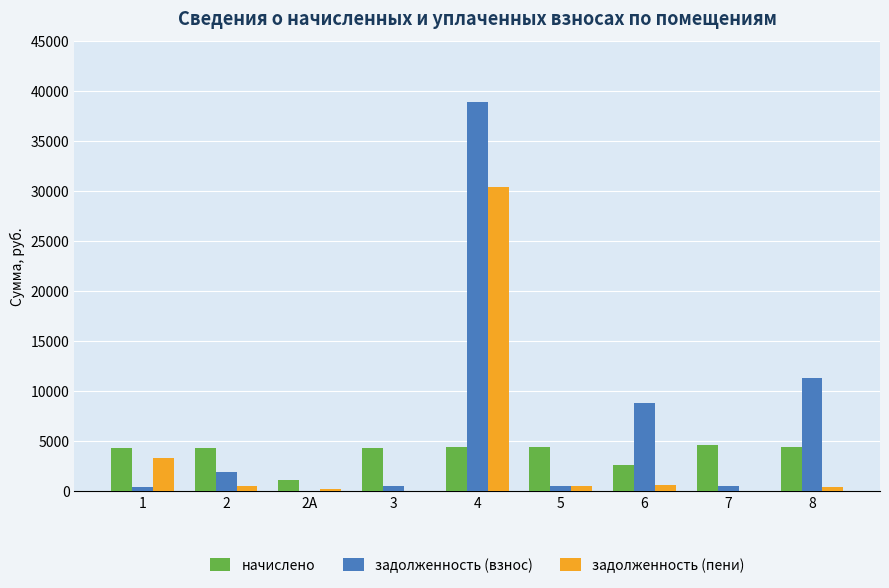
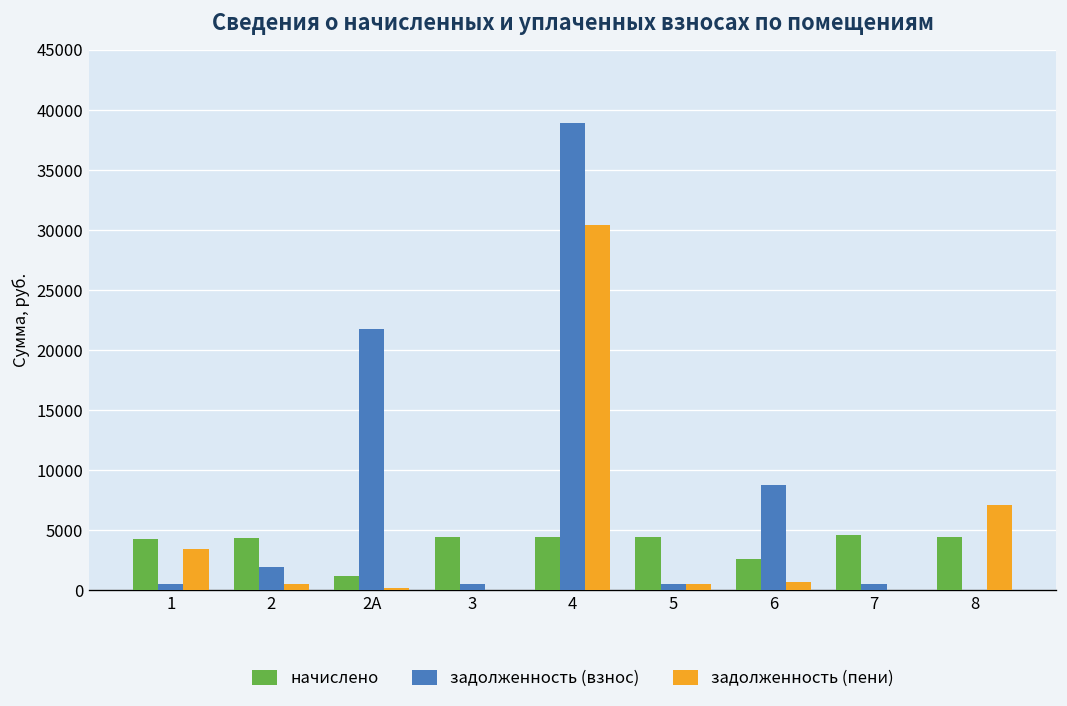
  {
    "начислено": {
      "1": 4300,
      "2": 4300,
      "2А": 1100,
      "3": 4400,
      "4": 4400,
      "5": 4400,
      "6": 2600,
      "7": 4600,
      "8": 4400
    },
    "задолженность (взнос)": {
      "1": 500,
      "2": 1900,
-     "2А": 100,
+     "2А": 21700,
      "3": 500,
      "4": 38900,
      "5": 500,
      "6": 8800,
      "7": 500,
-     "8": 11300
+     "8": 0
    },
    "задолженность (пени)": {
      "1": 3400,
      "2": 500,
      "3": 0,
      "4": 30400,
      "5": 500,
      "6": 600,
      "7": 0,
-     "8": 500
+     "8": 7100
    }
  }
